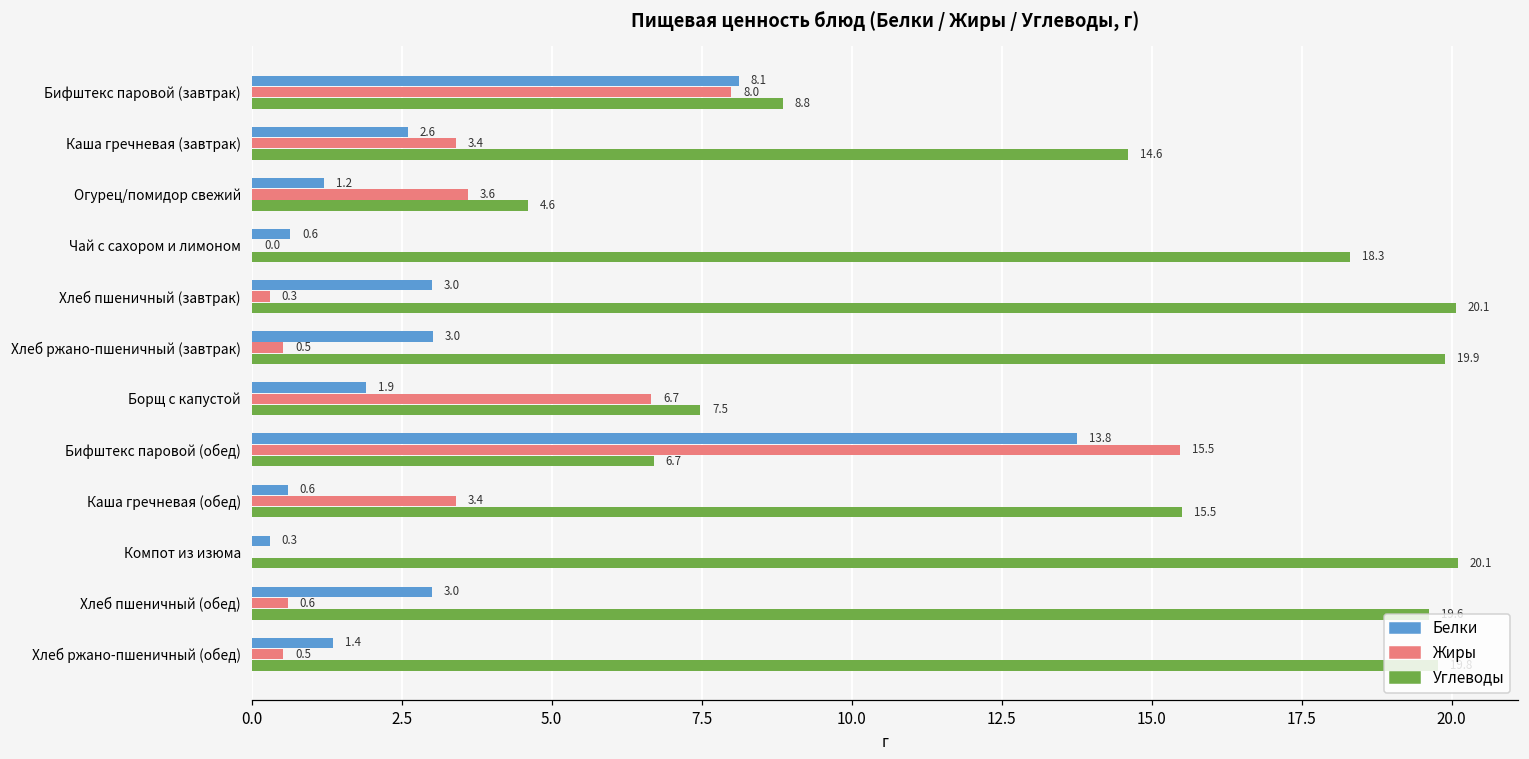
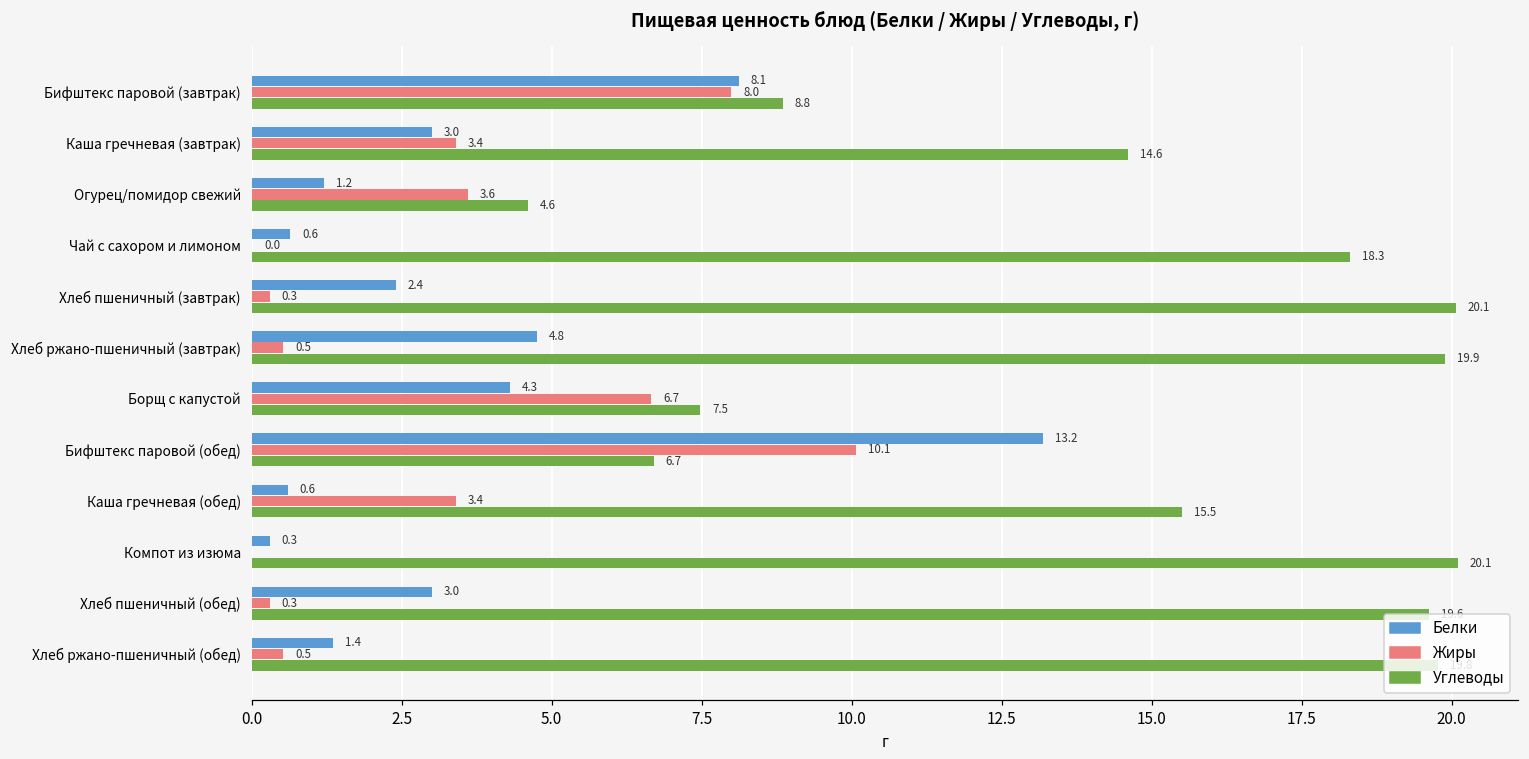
  {
    "Белки": {
      "Бифштекс паровой (завтрак)": 8.1,
-     "Каша гречневая (завтрак)": 2.6,
+     "Каша гречневая (завтрак)": 3.0,
      "Огурец/помидор свежий": 1.2,
      "Чай с сахором и лимоном": 0.6,
-     "Хлеб пшеничный (завтрак)": 3.0,
-     "Хлеб ржано-пшеничный (завтрак)": 3.0,
-     "Борщ с капустой": 1.9,
-     "Бифштекс паровой (обед)": 13.8,
+     "Хлеб пшеничный (завтрак)": 2.4,
+     "Хлеб ржано-пшеничный (завтрак)": 4.8,
+     "Борщ с капустой": 4.3,
+     "Бифштекс паровой (обед)": 13.2,
      "Каша гречневая (обед)": 0.6,
      "Компот из изюма": 0.3,
      "Хлеб пшеничный (обед)": 3.0,
      "Хлеб ржано-пшеничный (обед)": 1.4
    },
    "Жиры": {
      "Бифштекс паровой (завтрак)": 8.0,
      "Каша гречневая (завтрак)": 3.4,
      "Огурец/помидор свежий": 3.6,
      "Чай с сахором и лимоном": 0.0,
      "Хлеб пшеничный (завтрак)": 0.3,
      "Хлеб ржано-пшеничный (завтрак)": 0.5,
      "Борщ с капустой": 6.7,
-     "Бифштекс паровой (обед)": 15.5,
+     "Бифштекс паровой (обед)": 10.1,
      "Каша гречневая (обед)": 3.4,
-     "Хлеб пшеничный (обед)": 0.6,
+     "Хлеб пшеничный (обед)": 0.3,
      "Хлеб ржано-пшеничный (обед)": 0.5
    },
    "Углеводы": {
      "Бифштекс паровой (завтрак)": 8.8,
      "Каша гречневая (завтрак)": 14.6,
      "Огурец/помидор свежий": 4.6,
      "Чай с сахором и лимоном": 18.3,
      "Хлеб пшеничный (завтрак)": 20.1,
      "Хлеб ржано-пшеничный (завтрак)": 19.9,
      "Борщ с капустой": 7.5,
      "Бифштекс паровой (обед)": 6.7,
      "Каша гречневая (обед)": 15.5,
      "Компот из изюма": 20.1
    }
  }
